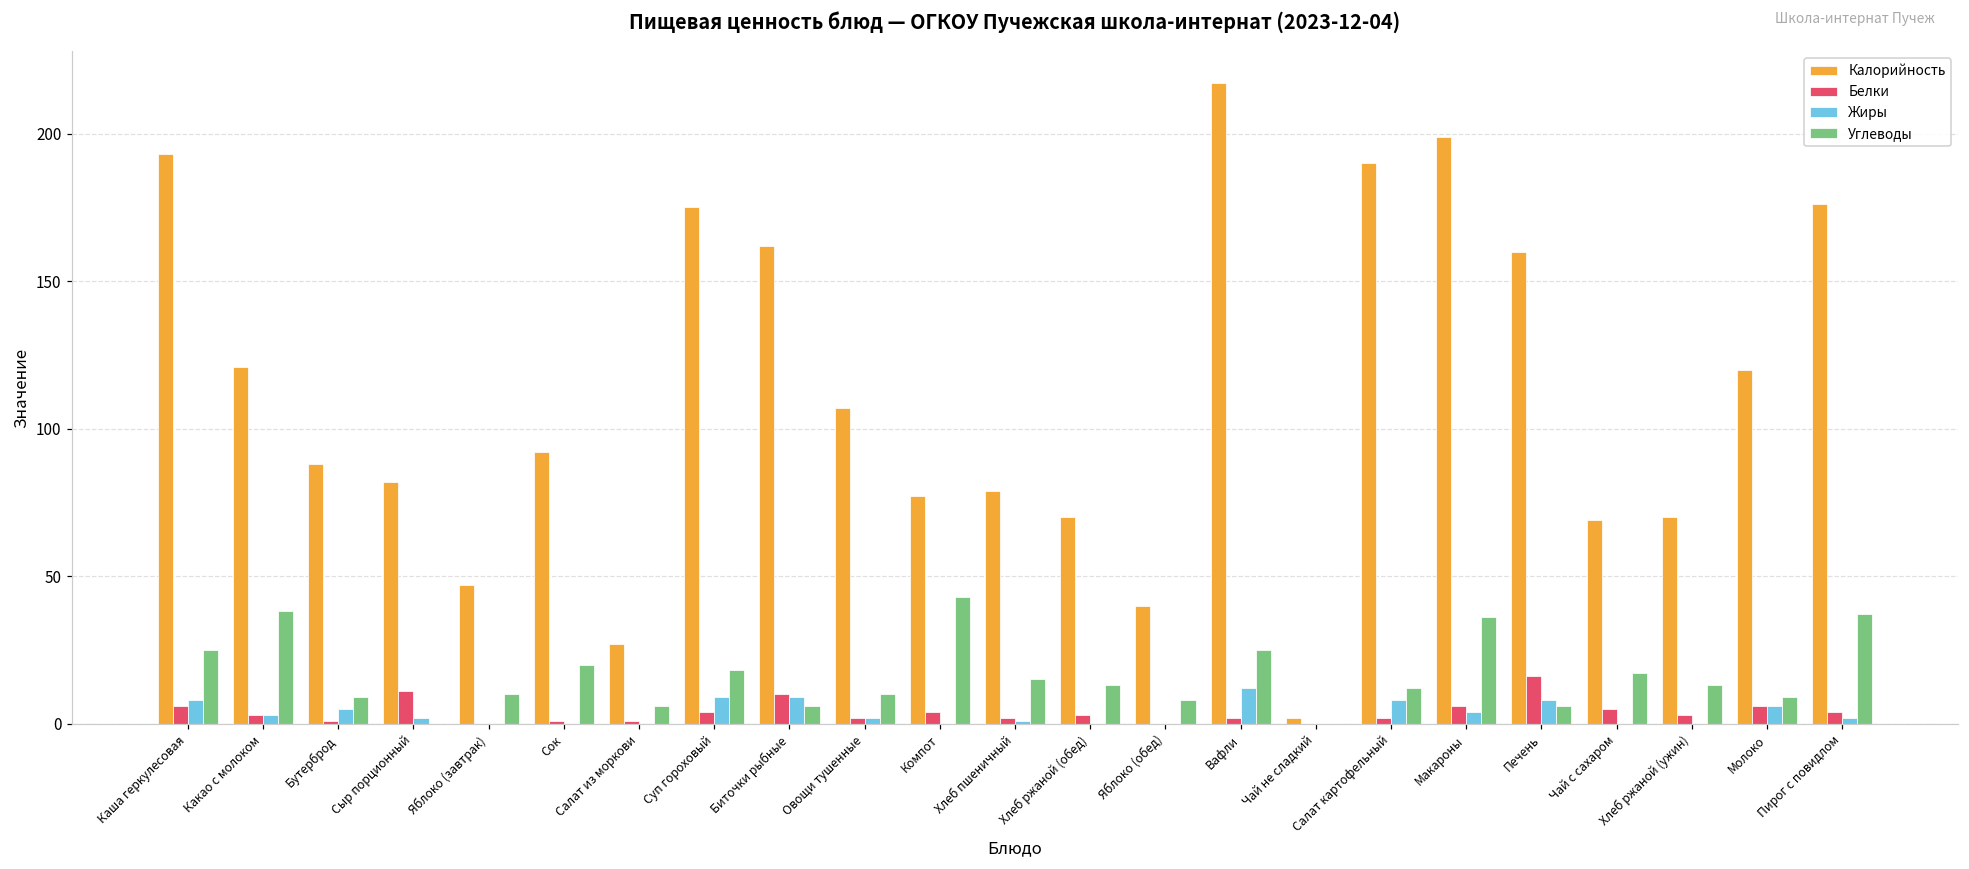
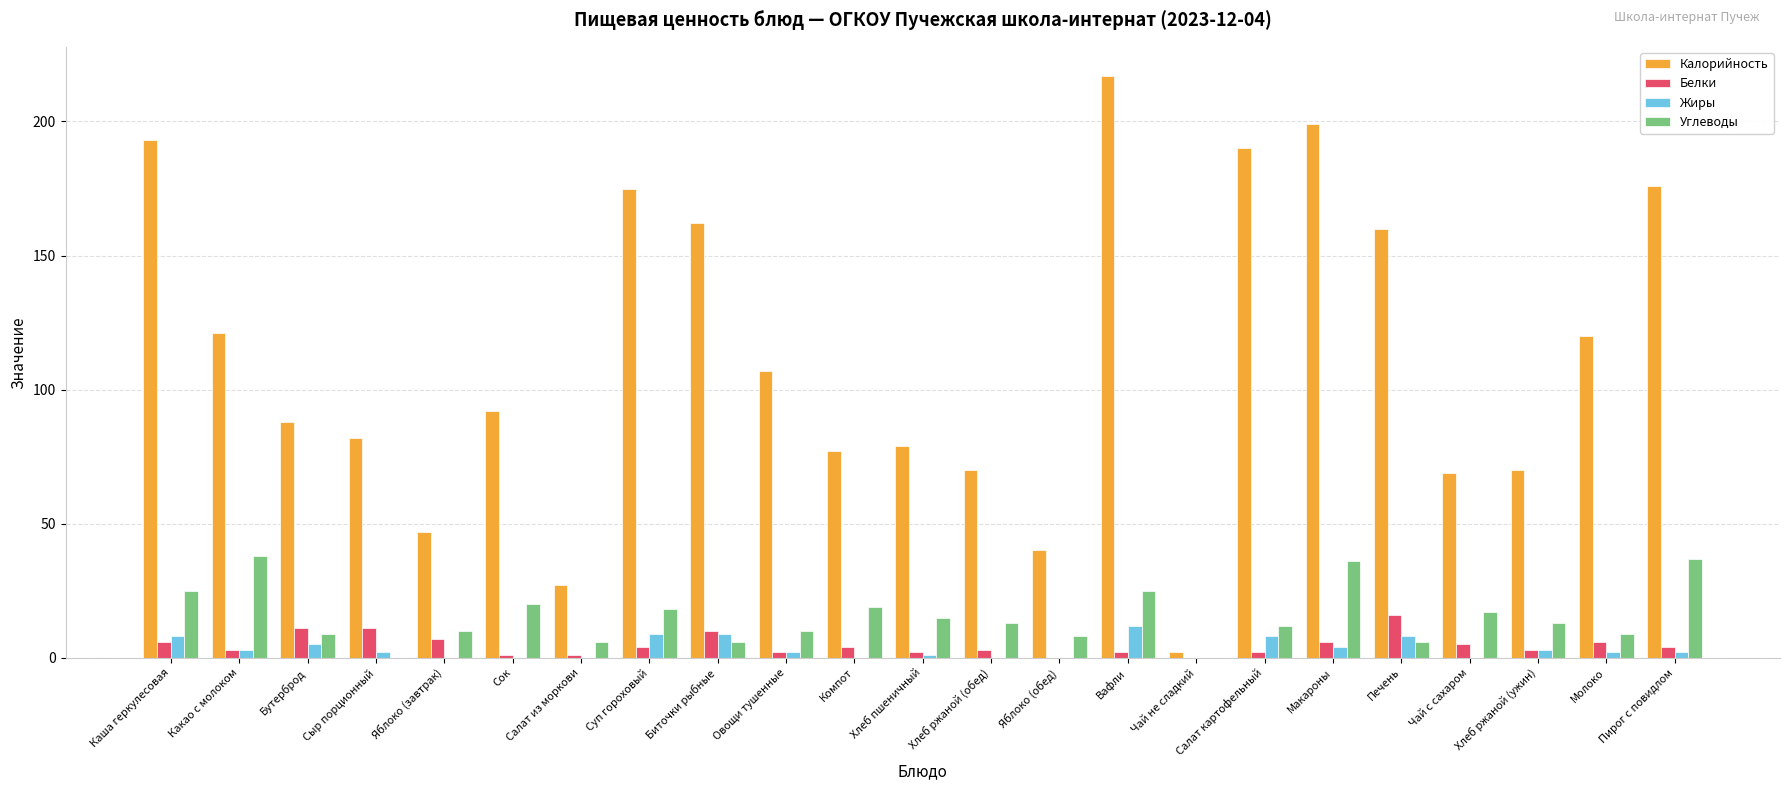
  {
    "Калорийность": {
      "Каша геркулесовая": 193,
      "Какао с молоком": 121,
      "Бутерброд": 88,
      "Сыр порционный": 82,
      "Яблоко (завтрак)": 47,
      "Сок": 92,
      "Салат из моркови": 27,
      "Суп гороховый": 175,
      "Биточки рыбные": 162,
      "Овощи тушенные": 107,
      "Компот": 77,
      "Хлеб пшеничный": 79,
      "Хлеб ржаной (обед)": 70,
      "Яблоко (обед)": 40,
      "Вафли": 217,
      "Чай не сладкий": 2,
      "Салат картофельный": 190,
      "Макароны": 199,
      "Печень": 160,
      "Чай с сахаром": 69,
      "Хлеб ржаной (ужин)": 70,
      "Молоко": 120,
      "Пирог с повидлом": 176
    },
    "Белки": {
      "Каша геркулесовая": 6,
      "Какао с молоком": 3,
-     "Бутерброд": 1,
+     "Бутерброд": 11,
      "Сыр порционный": 11,
-     "Яблоко (завтрак)": 0,
+     "Яблоко (завтрак)": 7,
      "Сок": 1,
      "Салат из моркови": 1,
      "Суп гороховый": 4,
      "Биточки рыбные": 10,
      "Овощи тушенные": 2,
      "Компот": 4,
      "Хлеб пшеничный": 2,
      "Хлеб ржаной (обед)": 3,
      "Яблоко (обед)": 0,
      "Вафли": 2,
      "Чай не сладкий": 0,
      "Салат картофельный": 2,
      "Макароны": 6,
      "Печень": 16,
      "Чай с сахаром": 5,
      "Хлеб ржаной (ужин)": 3,
      "Молоко": 6,
      "Пирог с повидлом": 4
    },
    "Жиры": {
      "Каша геркулесовая": 8,
      "Какао с молоком": 3,
      "Бутерброд": 5,
      "Сыр порционный": 2,
      "Яблоко (завтрак)": 0,
      "Сок": 0,
      "Салат из моркови": 0,
      "Суп гороховый": 9,
      "Биточки рыбные": 9,
      "Овощи тушенные": 2,
      "Компот": 0,
      "Хлеб пшеничный": 1,
      "Хлеб ржаной (обед)": 0,
      "Яблоко (обед)": 0,
      "Вафли": 12,
      "Чай не сладкий": 0,
      "Салат картофельный": 8,
      "Макароны": 4,
      "Печень": 8,
      "Чай с сахаром": 0,
-     "Хлеб ржаной (ужин)": 0,
-     "Молоко": 6,
+     "Хлеб ржаной (ужин)": 3,
+     "Молоко": 2,
      "Пирог с повидлом": 2
    },
    "Углеводы": {
      "Каша геркулесовая": 25,
      "Какао с молоком": 38,
      "Бутерброд": 9,
      "Сыр порционный": 0,
      "Яблоко (завтрак)": 10,
      "Сок": 20,
      "Салат из моркови": 6,
      "Суп гороховый": 18,
      "Биточки рыбные": 6,
      "Овощи тушенные": 10,
-     "Компот": 43,
+     "Компот": 19,
      "Хлеб пшеничный": 15,
      "Хлеб ржаной (обед)": 13,
      "Яблоко (обед)": 8,
      "Вафли": 25,
      "Чай не сладкий": 0,
      "Салат картофельный": 12,
      "Макароны": 36,
      "Печень": 6,
      "Чай с сахаром": 17,
      "Хлеб ржаной (ужин)": 13,
      "Молоко": 9,
      "Пирог с повидлом": 37
    }
  }
